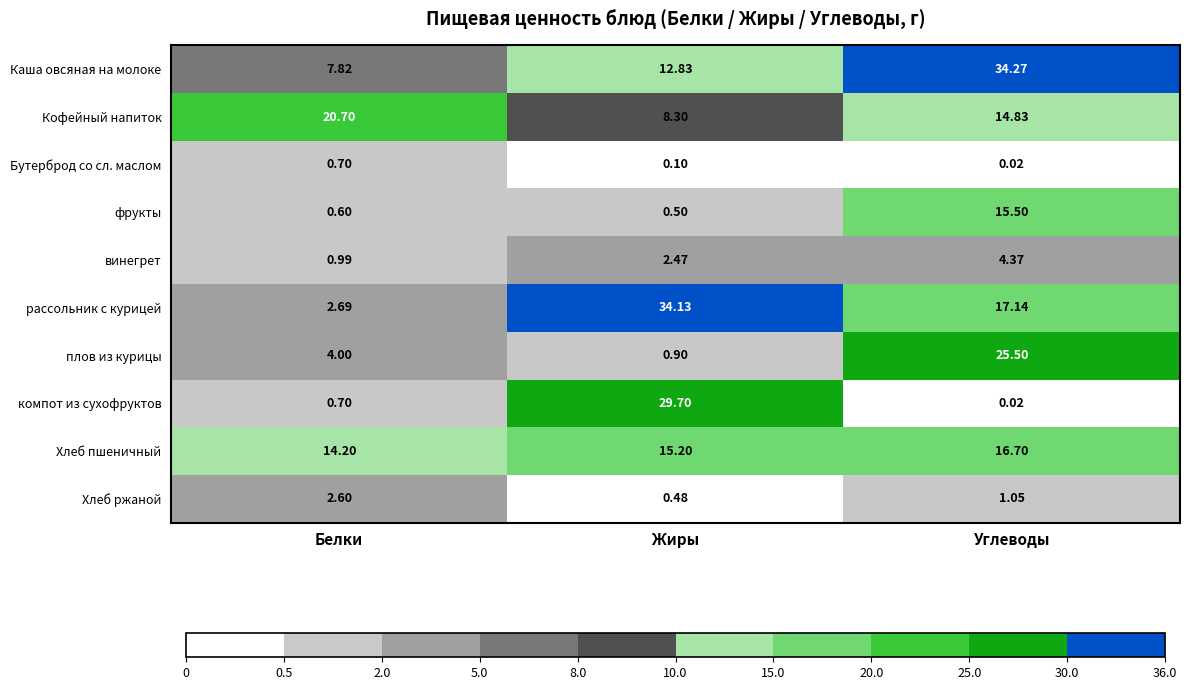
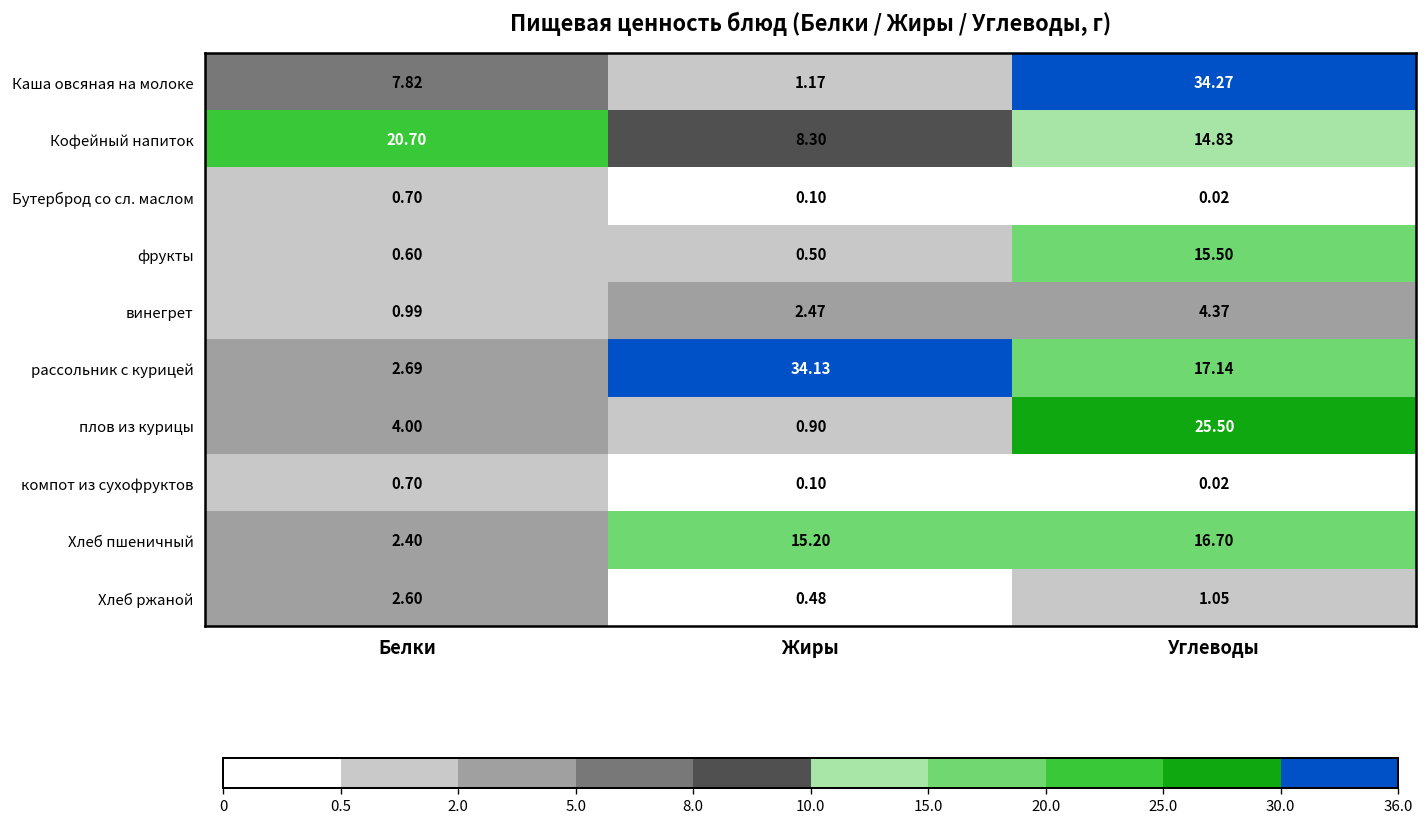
  {
    "Каша овсяная на молоке": {
      "Белки": 7.82,
-     "Жиры": 12.83,
+     "Жиры": 1.17,
      "Углеводы": 34.27
    },
    "Кофейный напиток": {
      "Белки": 20.70,
      "Жиры": 8.30,
      "Углеводы": 14.83
    },
    "Бутерброд со сл. маслом": {
      "Белки": 0.70,
      "Жиры": 0.10,
      "Углеводы": 0.02
    },
    "фрукты": {
      "Белки": 0.60,
      "Жиры": 0.50,
      "Углеводы": 15.50
    },
    "винегрет": {
      "Белки": 0.99,
      "Жиры": 2.47,
      "Углеводы": 4.37
    },
    "рассольник с курицей": {
      "Белки": 2.69,
      "Жиры": 34.13,
      "Углеводы": 17.14
    },
    "плов из курицы": {
      "Белки": 4.00,
      "Жиры": 0.90,
      "Углеводы": 25.50
    },
    "компот из сухофруктов": {
      "Белки": 0.70,
-     "Жиры": 29.70,
+     "Жиры": 0.10,
      "Углеводы": 0.02
    },
    "Хлеб пшеничный": {
-     "Белки": 14.20,
+     "Белки": 2.40,
      "Жиры": 15.20,
      "Углеводы": 16.70
    },
    "Хлеб ржаной": {
      "Белки": 2.60,
      "Жиры": 0.48,
      "Углеводы": 1.05
    }
  }
